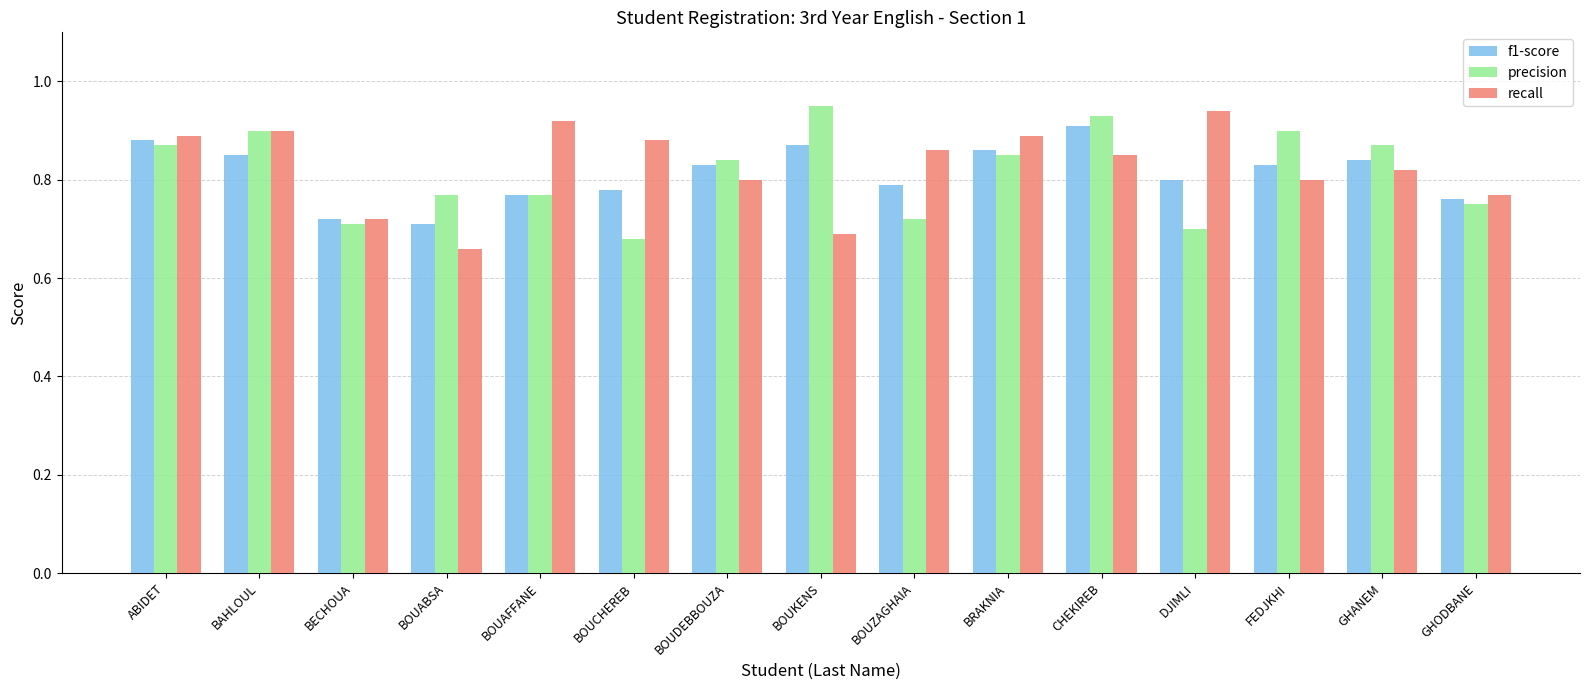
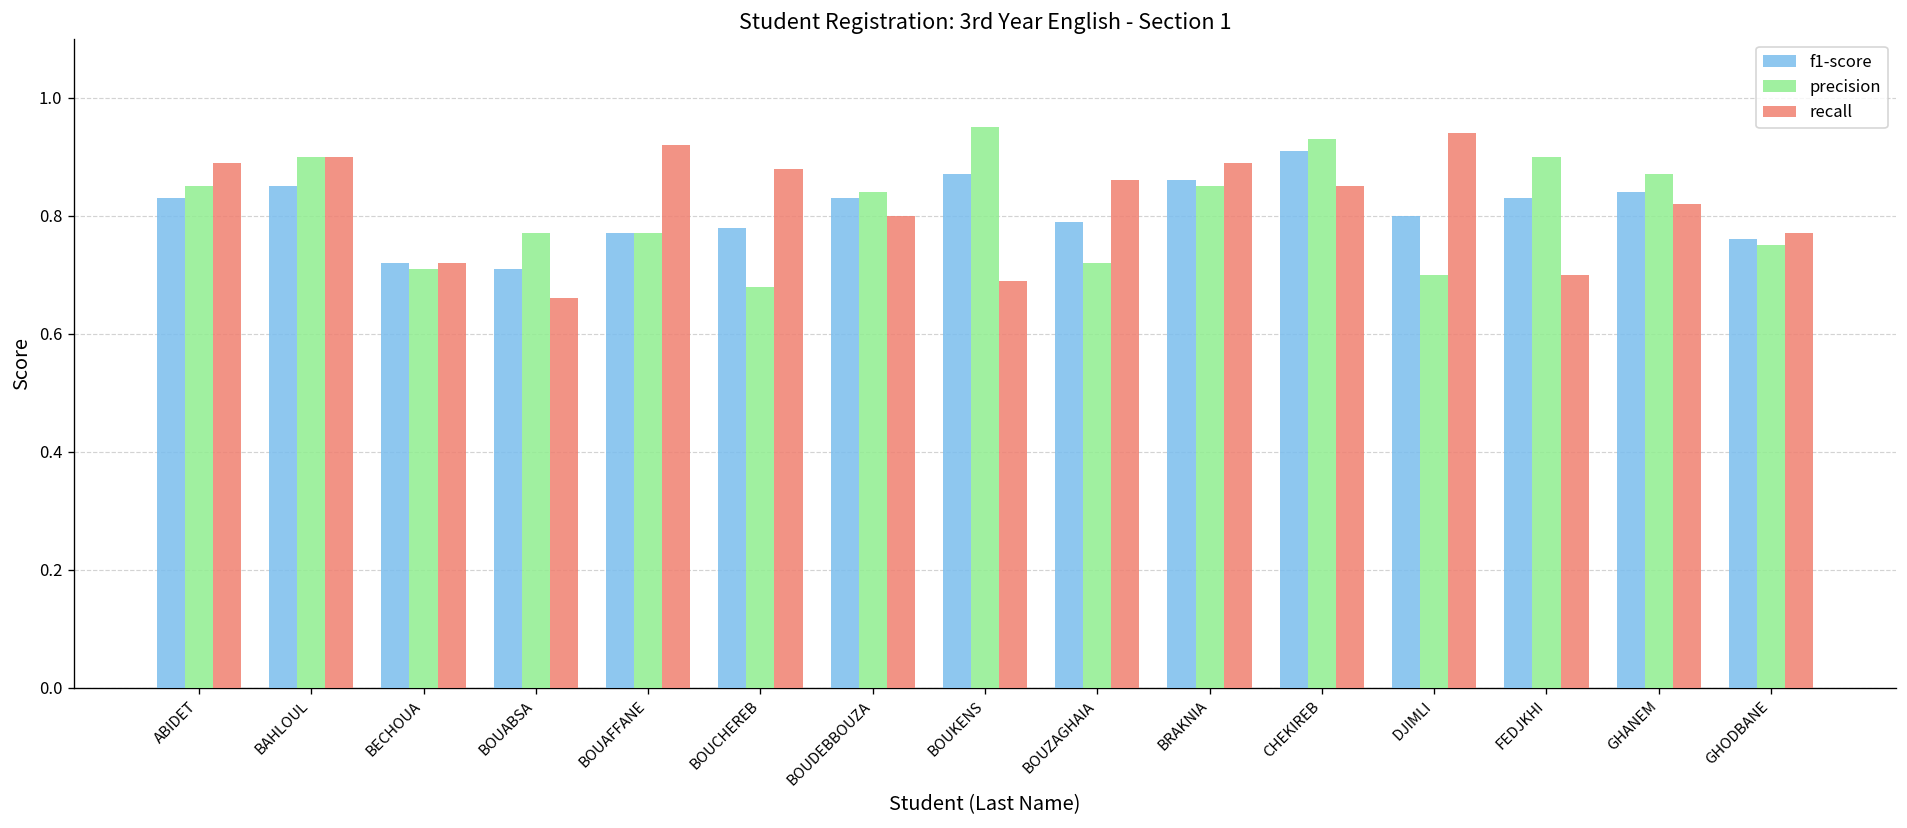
  {
    "f1-score": {
-     "ABIDET": 0.88,
+     "ABIDET": 0.83,
      "BAHLOUL": 0.85,
      "BECHOUA": 0.72,
      "BOUABSA": 0.71,
      "BOUAFFANE": 0.77,
      "BOUCHEREB": 0.78,
      "BOUDEBBOUZA": 0.83,
      "BOUKENS": 0.87,
      "BOUZAGHAIA": 0.79,
      "BRAKNIA": 0.86,
      "CHEKIREB": 0.91,
      "DJIMLI": 0.80,
      "FEDJKHI": 0.83,
      "GHANEM": 0.84,
      "GHODBANE": 0.76
    },
    "precision": {
-     "ABIDET": 0.87,
+     "ABIDET": 0.85,
      "BAHLOUL": 0.90,
      "BECHOUA": 0.71,
      "BOUABSA": 0.77,
      "BOUAFFANE": 0.77,
      "BOUCHEREB": 0.68,
      "BOUDEBBOUZA": 0.84,
      "BOUKENS": 0.95,
      "BOUZAGHAIA": 0.72,
      "BRAKNIA": 0.85,
      "CHEKIREB": 0.93,
      "DJIMLI": 0.70,
      "FEDJKHI": 0.90,
      "GHANEM": 0.87,
      "GHODBANE": 0.75
    },
    "recall": {
      "ABIDET": 0.89,
      "BAHLOUL": 0.9,
      "BECHOUA": 0.72,
      "BOUABSA": 0.66,
      "BOUAFFANE": 0.92,
      "BOUCHEREB": 0.88,
      "BOUDEBBOUZA": 0.8,
      "BOUKENS": 0.69,
      "BOUZAGHAIA": 0.86,
      "BRAKNIA": 0.89,
      "CHEKIREB": 0.85,
      "DJIMLI": 0.94,
-     "FEDJKHI": 0.8,
+     "FEDJKHI": 0.7,
      "GHANEM": 0.82,
      "GHODBANE": 0.77
    }
  }
